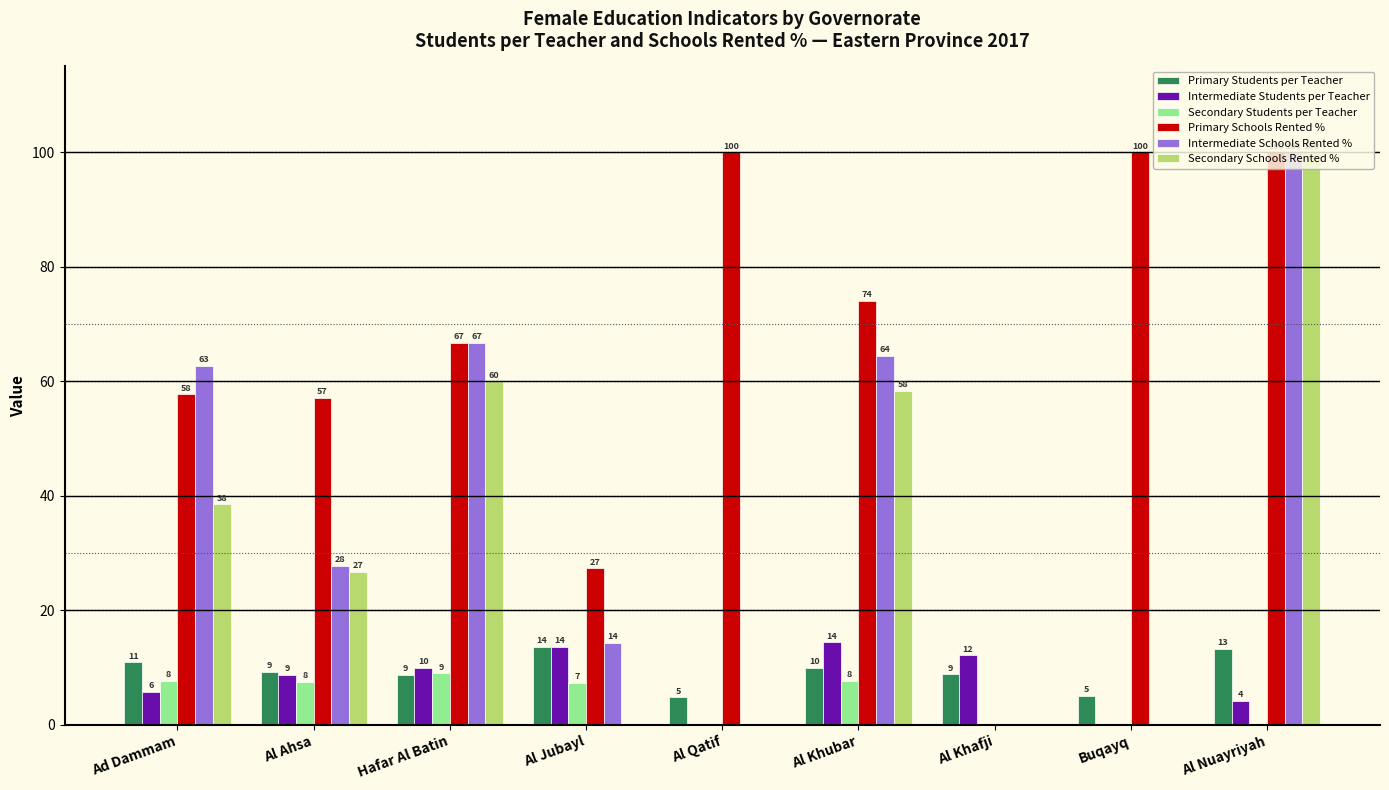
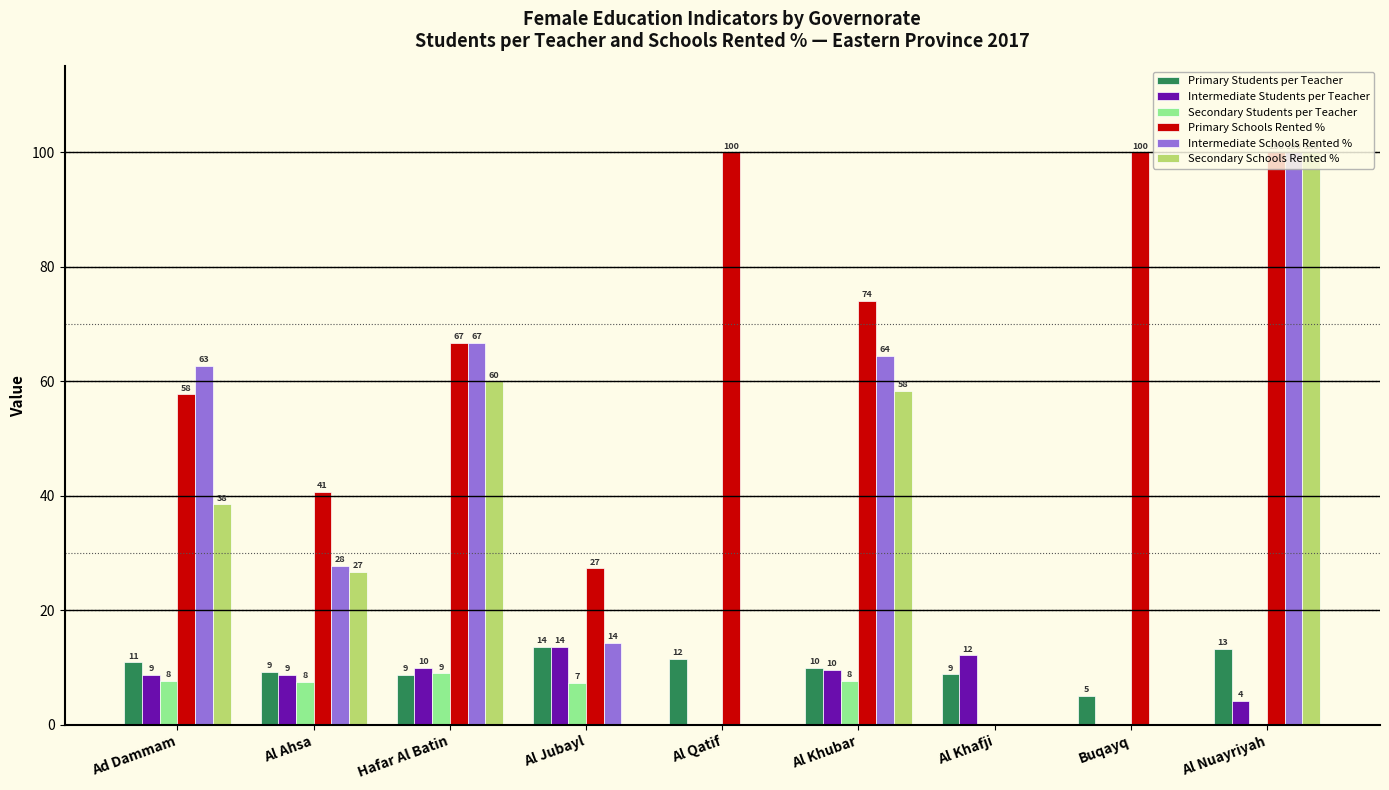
  {
    "Primary Students per Teacher": {
      "Ad Dammam": 11,
      "Al Ahsa": 9,
      "Hafar Al Batin": 9,
      "Al Jubayl": 14,
-     "Al Qatif": 5,
+     "Al Qatif": 12,
      "Al Khubar": 10,
      "Al Khafji": 9,
      "Buqayq": 5,
      "Al Nuayriyah": 13
    },
    "Intermediate Students per Teacher": {
-     "Ad Dammam": 6,
+     "Ad Dammam": 9,
      "Al Ahsa": 9,
      "Hafar Al Batin": 10,
      "Al Jubayl": 14,
-     "Al Khubar": 14,
+     "Al Khubar": 10,
      "Al Khafji": 12,
      "Al Nuayriyah": 4
    },
    "Primary Schools Rented %": {
      "Ad Dammam": 58,
-     "Al Ahsa": 57,
+     "Al Ahsa": 41,
      "Hafar Al Batin": 67,
      "Al Jubayl": 27,
      "Al Qatif": 100,
      "Al Khubar": 74,
      "Buqayq": 100
    },
    "Intermediate Schools Rented %": {
      "Ad Dammam": 63,
      "Al Ahsa": 28,
      "Hafar Al Batin": 67,
      "Al Jubayl": 14,
      "Al Khubar": 64
    }
  }
